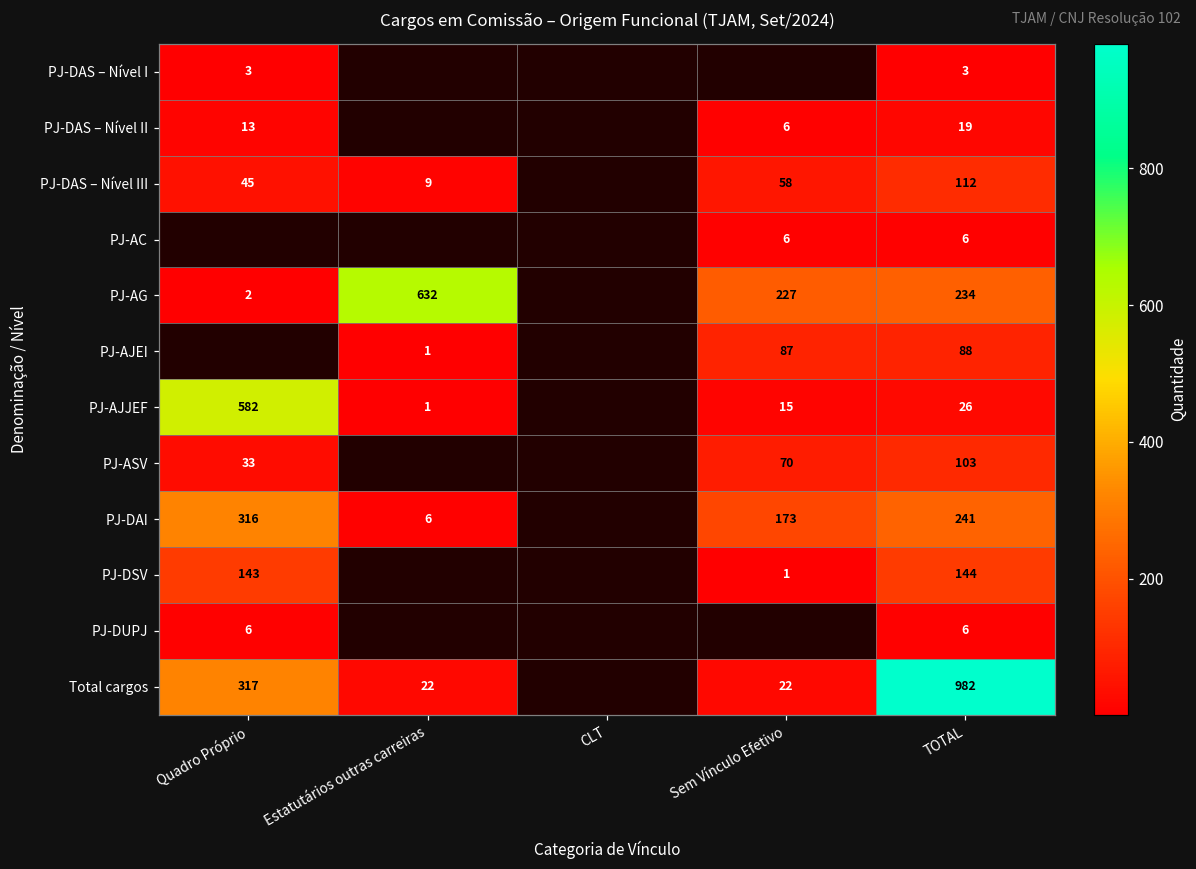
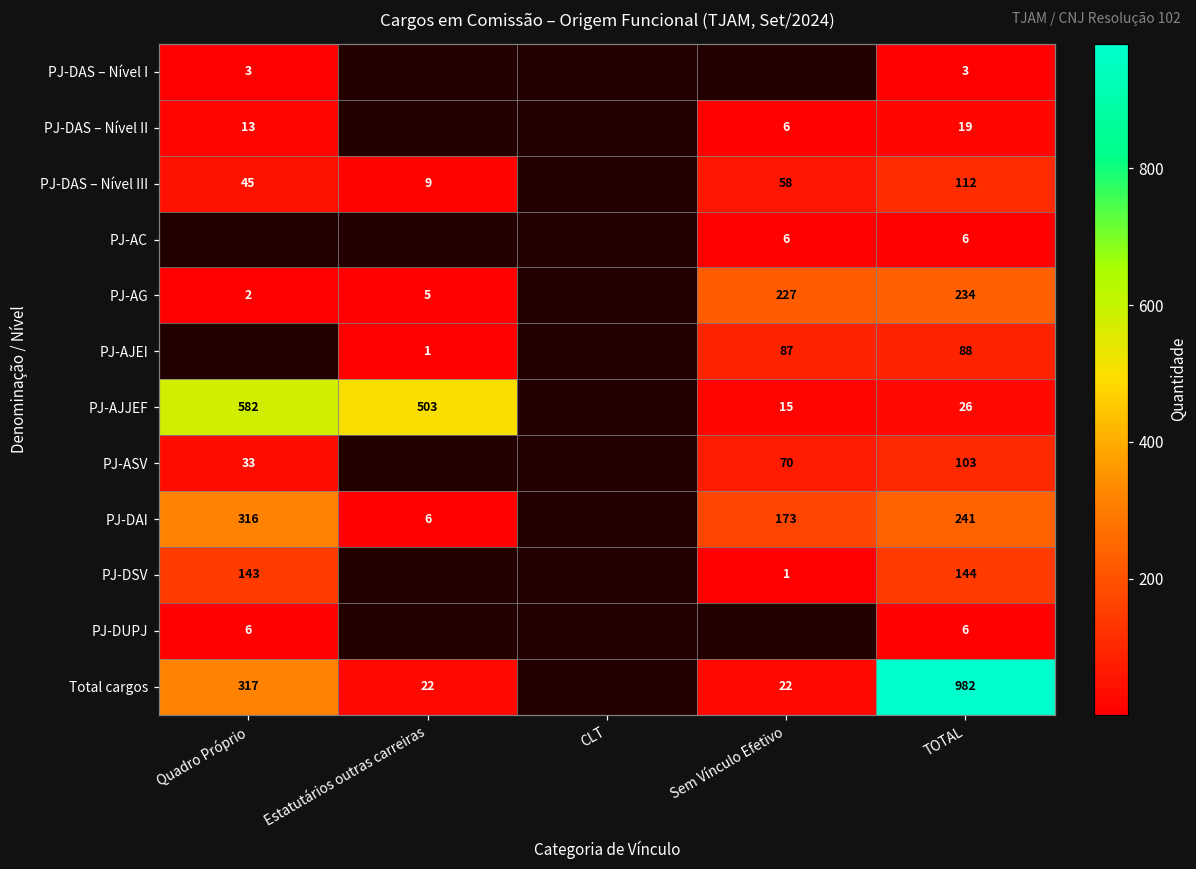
  {
    "PJ-DAS – Nível I": {
      "Quadro Próprio": 3,
      "TOTAL": 3
    },
    "PJ-DAS – Nível II": {
      "Quadro Próprio": 13,
      "Sem Vínculo Efetivo": 6,
      "TOTAL": 19
    },
    "PJ-DAS – Nível III": {
      "Quadro Próprio": 45,
      "Estatutários outras carreiras": 9,
      "Sem Vínculo Efetivo": 58,
      "TOTAL": 112
    },
    "PJ-AC": {
      "Sem Vínculo Efetivo": 6,
      "TOTAL": 6
    },
    "PJ-AG": {
      "Quadro Próprio": 2,
-     "Estatutários outras carreiras": 632,
+     "Estatutários outras carreiras": 5,
      "Sem Vínculo Efetivo": 227,
      "TOTAL": 234
    },
    "PJ-AJEI": {
      "Estatutários outras carreiras": 1,
      "Sem Vínculo Efetivo": 87,
      "TOTAL": 88
    },
    "PJ-AJJEF": {
      "Quadro Próprio": 582,
-     "Estatutários outras carreiras": 1,
+     "Estatutários outras carreiras": 503,
      "Sem Vínculo Efetivo": 15,
      "TOTAL": 26
    },
    "PJ-ASV": {
      "Quadro Próprio": 33,
      "Sem Vínculo Efetivo": 70,
      "TOTAL": 103
    },
    "PJ-DAI": {
      "Quadro Próprio": 316,
      "Estatutários outras carreiras": 6,
      "Sem Vínculo Efetivo": 173,
      "TOTAL": 241
    },
    "PJ-DSV": {
      "Quadro Próprio": 143,
      "Sem Vínculo Efetivo": 1,
      "TOTAL": 144
    },
    "PJ-DUPJ": {
      "Quadro Próprio": 6,
      "TOTAL": 6
    },
    "Total cargos": {
      "Quadro Próprio": 317,
      "Estatutários outras carreiras": 22,
      "Sem Vínculo Efetivo": 22,
      "TOTAL": 982
    }
  }
